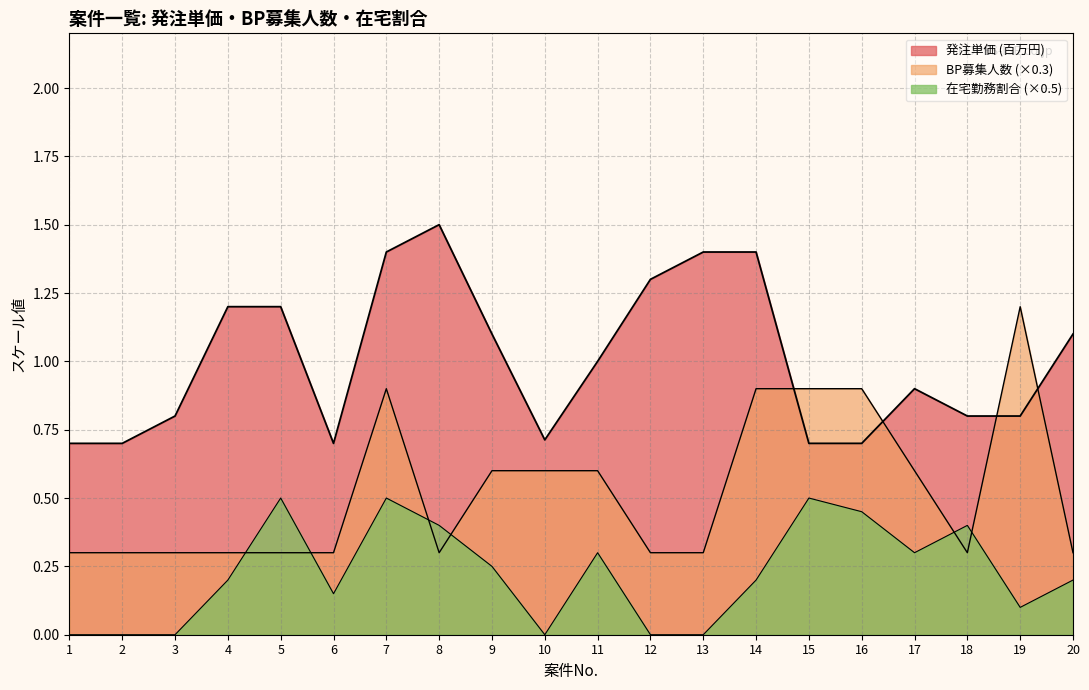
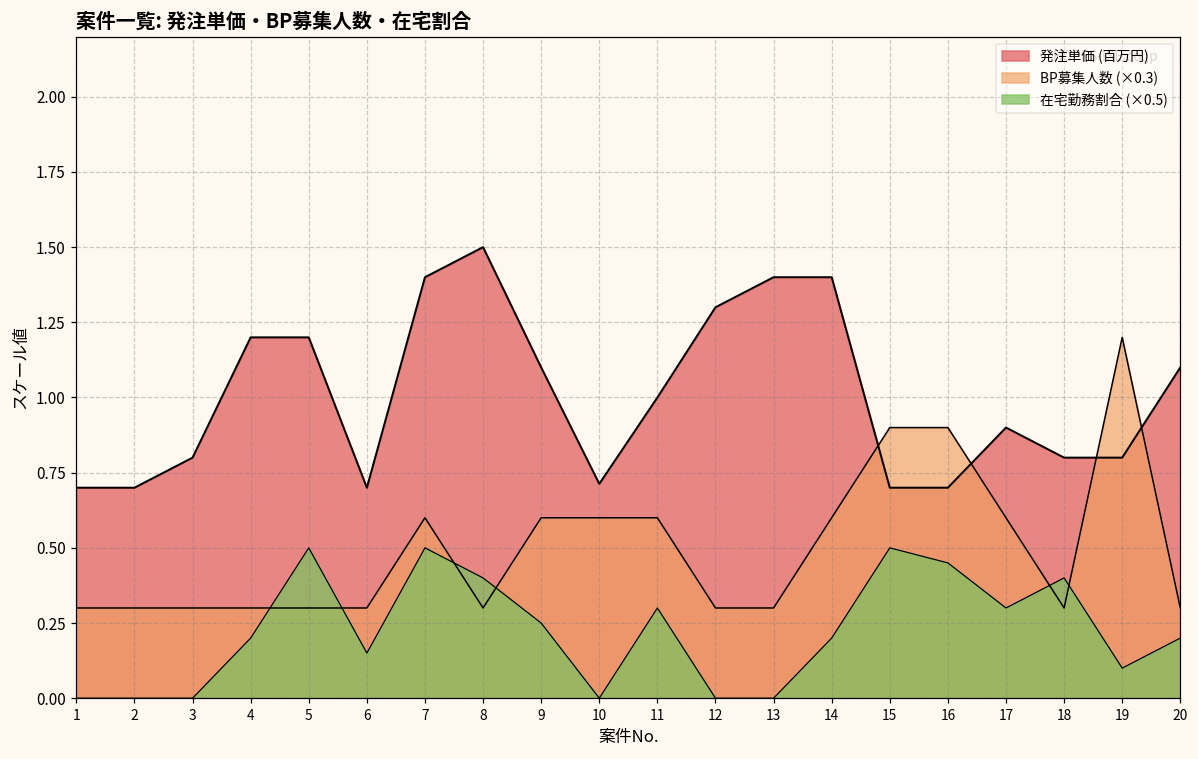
  {
    "発注単価 (百万円)": {
      "1": 0.70,
      "2": 0.70,
      "3": 0.80,
      "4": 1.20,
      "5": 1.20,
      "6": 0.70,
      "7": 1.40,
      "8": 1.50,
      "9": 1.10,
      "10": 0.71,
      "11": 1.00,
      "12": 1.30,
      "13": 1.40,
      "14": 1.40,
      "15": 0.70,
      "16": 0.70,
      "17": 0.90,
      "18": 0.80,
      "19": 0.80,
      "20": 1.10
    },
    "BP募集人数 (×0.3)": {
      "1": 0.30,
      "2": 0.30,
      "3": 0.30,
      "4": 0.30,
      "5": 0.30,
      "6": 0.30,
-     "7": 0.90,
+     "7": 0.60,
      "8": 0.30,
      "9": 0.60,
      "10": 0.60,
      "11": 0.60,
      "12": 0.30,
      "13": 0.30,
-     "14": 0.90,
+     "14": 0.60,
      "15": 0.90,
      "16": 0.90,
      "17": 0.60,
      "18": 0.30,
      "19": 1.20,
      "20": 0.30
    },
    "在宅勤務割合 (×0.5)": {
      "1": 0.00,
      "2": 0.00,
      "3": 0.00,
      "4": 0.20,
      "5": 0.50,
      "6": 0.15,
      "7": 0.50,
      "8": 0.40,
      "9": 0.25,
      "10": 0.00,
      "11": 0.30,
      "12": 0.00,
      "13": 0.00,
      "14": 0.20,
      "15": 0.50,
      "16": 0.45,
      "17": 0.30,
      "18": 0.40,
      "19": 0.10,
      "20": 0.20
    }
  }
